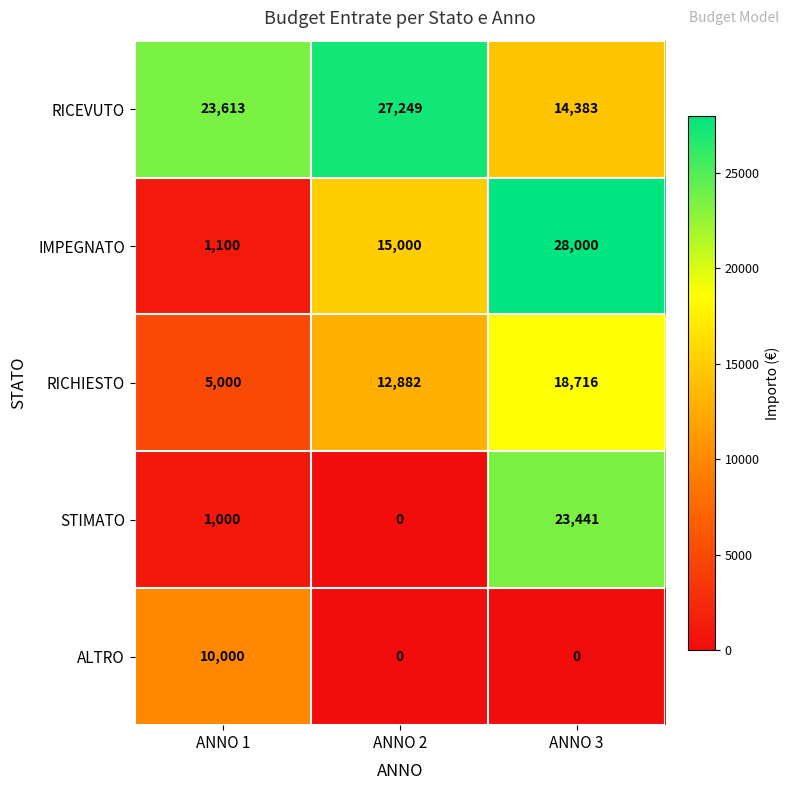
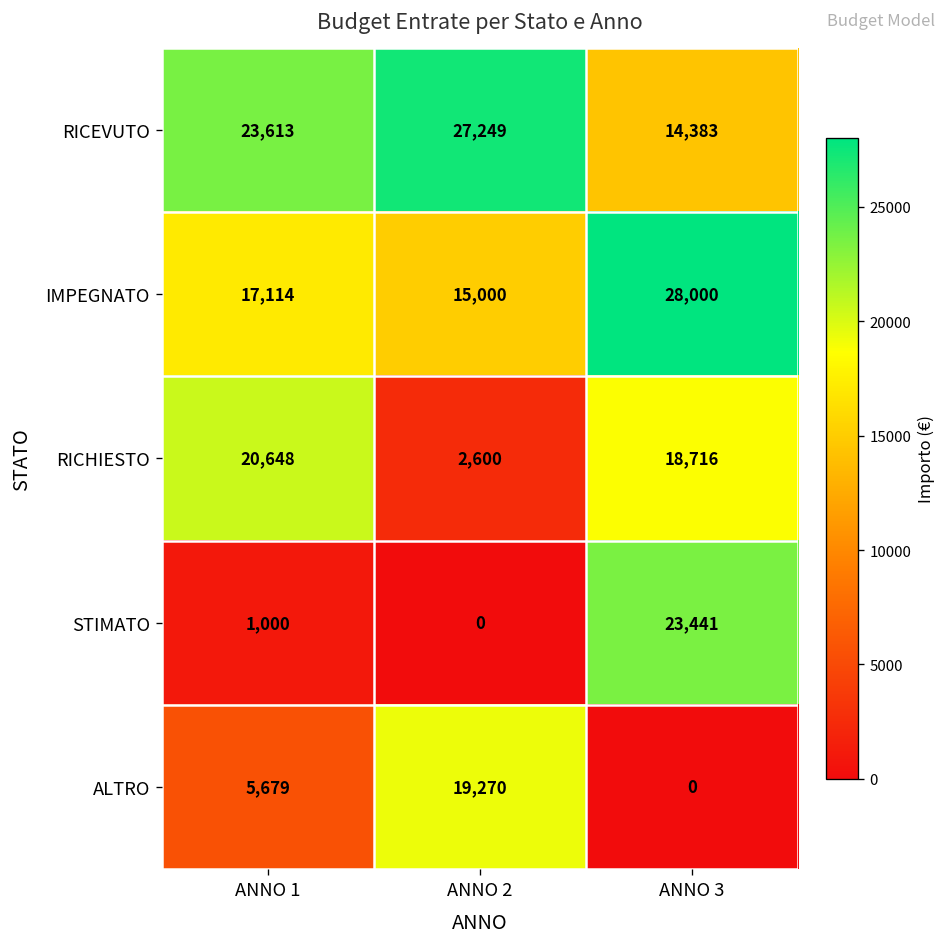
  {
    "RICEVUTO": {
      "ANNO 1": "23,613",
      "ANNO 2": "27,249",
      "ANNO 3": "14,383"
    },
    "IMPEGNATO": {
-     "ANNO 1": "1,100",
+     "ANNO 1": "17,114",
      "ANNO 2": "15,000",
      "ANNO 3": "28,000"
    },
    "RICHIESTO": {
-     "ANNO 1": "5,000",
-     "ANNO 2": "12,882",
+     "ANNO 1": "20,648",
+     "ANNO 2": "2,600",
      "ANNO 3": "18,716"
    },
    "STIMATO": {
      "ANNO 1": "1,000",
      "ANNO 2": "0",
      "ANNO 3": "23,441"
    },
    "ALTRO": {
-     "ANNO 1": "10,000",
-     "ANNO 2": "0",
+     "ANNO 1": "5,679",
+     "ANNO 2": "19,270",
      "ANNO 3": "0"
    }
  }
